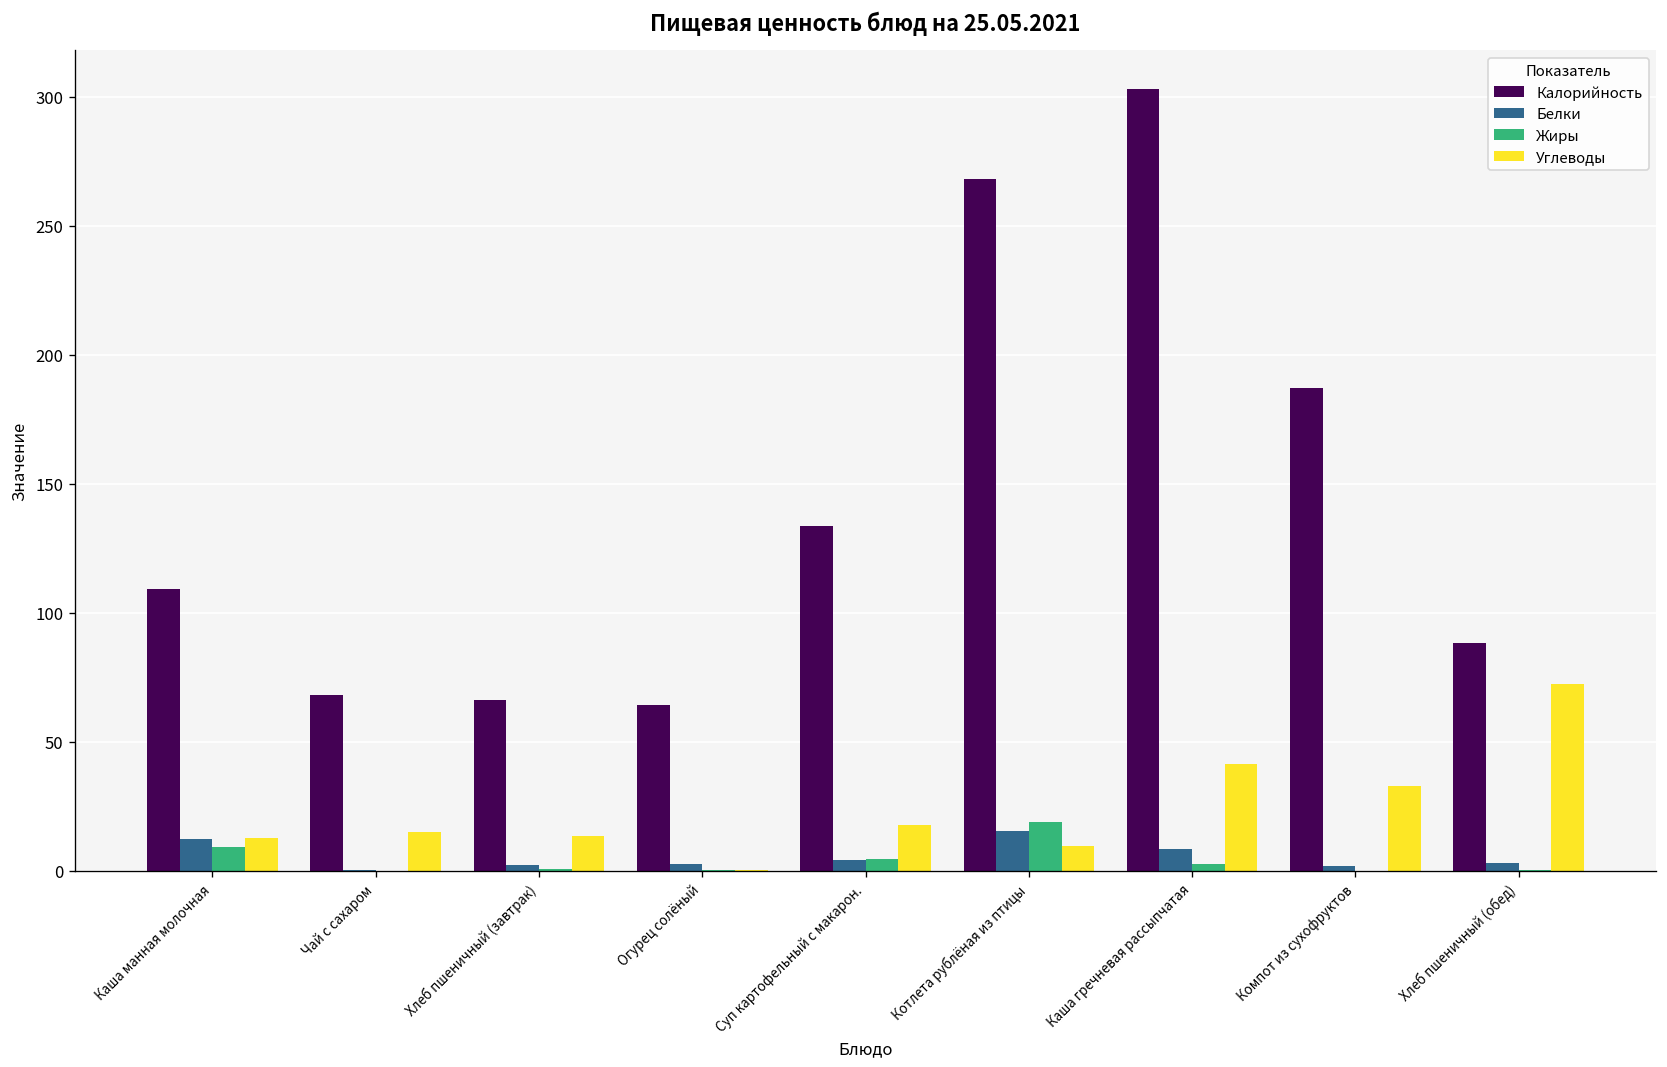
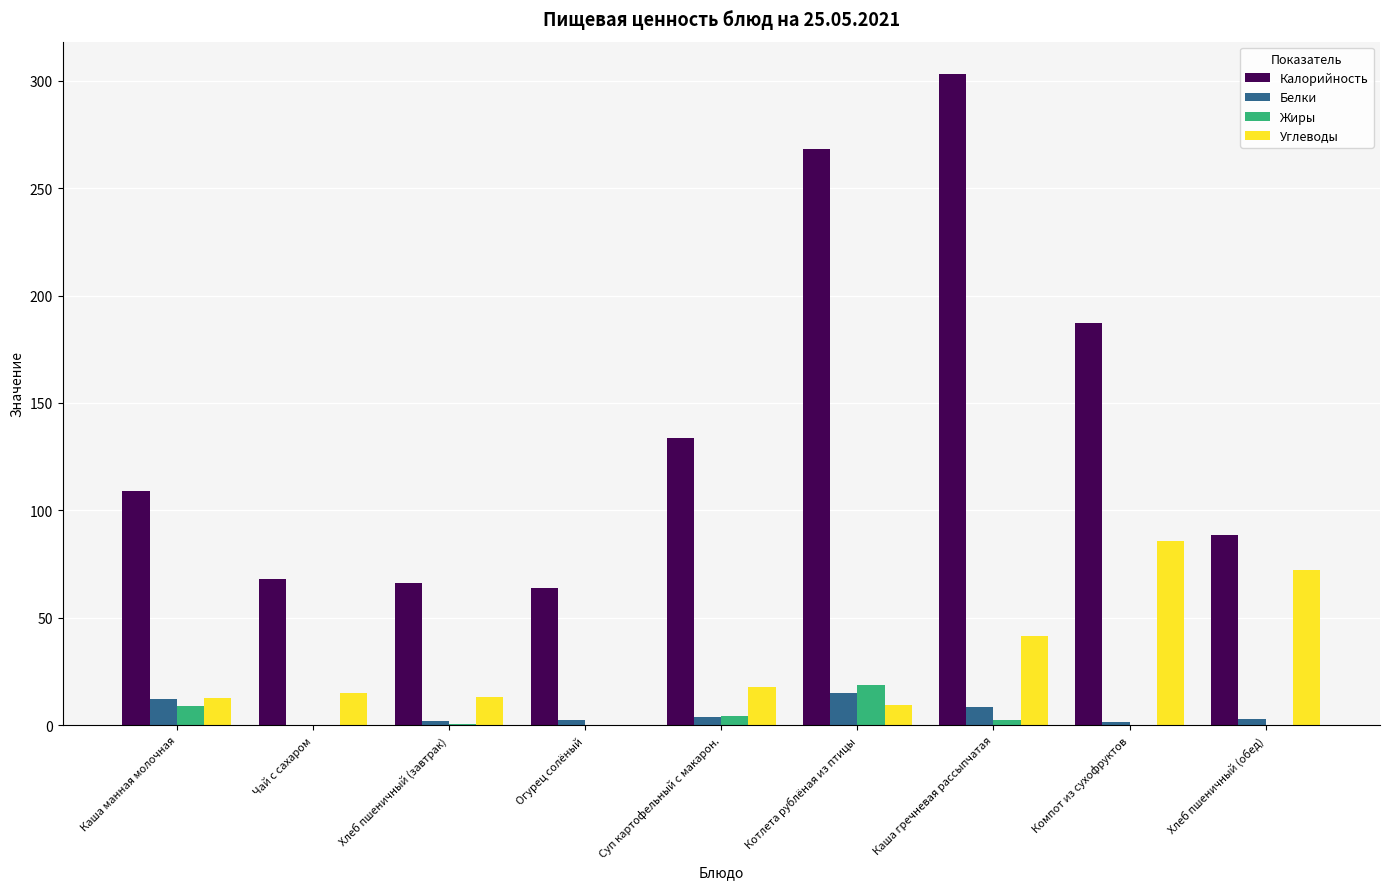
  {
    "Калорийность": {
      "Каша манная молочная": 109,
      "Чай с сахаром": 68,
      "Хлеб пшеничный (завтрак)": 66,
      "Огурец солёный": 64,
      "Суп картофельный с макарон.": 134,
      "Котлета рублёная из птицы": 268,
      "Каша гречневая рассыпчатая": 303,
      "Компот из сухофруктов": 187,
      "Хлеб пшеничный (обед)": 88
    },
    "Белки": {
      "Каша манная молочная": 12,
      "Хлеб пшеничный (завтрак)": 2,
      "Огурец солёный": 3,
      "Суп картофельный с макарон.": 4,
      "Котлета рублёная из птицы": 15,
      "Каша гречневая рассыпчатая": 8,
      "Компот из сухофруктов": 2,
      "Хлеб пшеничный (обед)": 3
    },
    "Жиры": {
      "Каша манная молочная": 9,
      "Чай с сахаром": 0,
      "Суп картофельный с макарон.": 4,
      "Котлета рублёная из птицы": 19,
      "Каша гречневая рассыпчатая": 3,
      "Компот из сухофруктов": 0
    },
    "Углеводы": {
      "Каша манная молочная": 13,
      "Чай с сахаром": 15,
      "Хлеб пшеничный (завтрак)": 13,
      "Суп картофельный с макарон.": 18,
      "Котлета рублёная из птицы": 10,
      "Каша гречневая рассыпчатая": 41,
-     "Компот из сухофруктов": 33,
+     "Компот из сухофруктов": 86,
      "Хлеб пшеничный (обед)": 72
    }
  }
